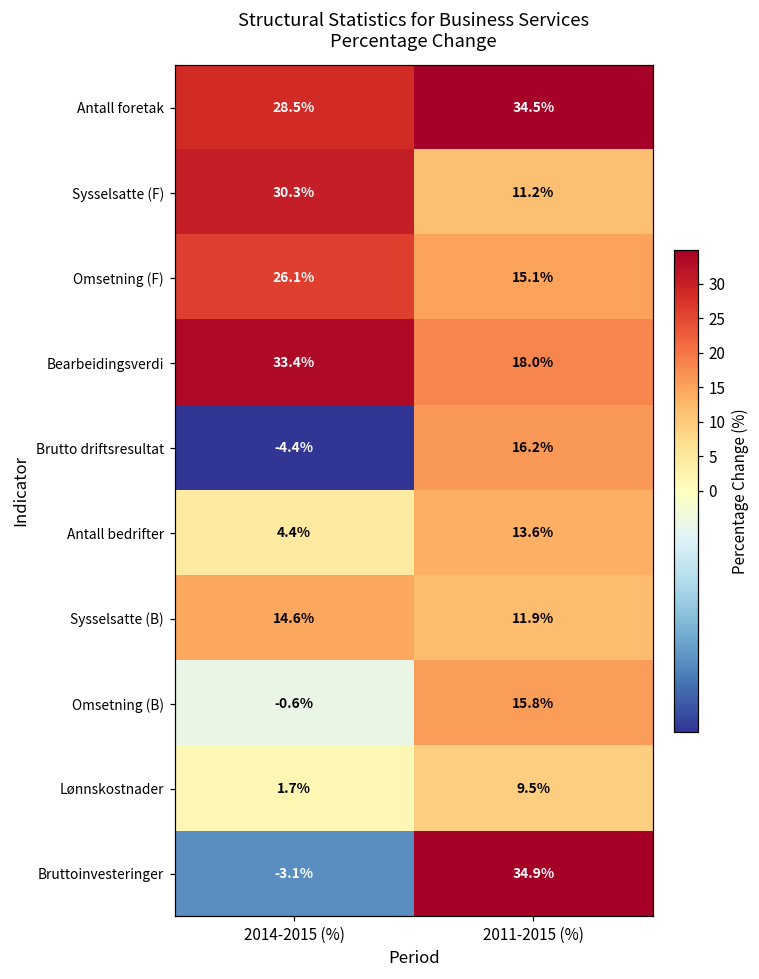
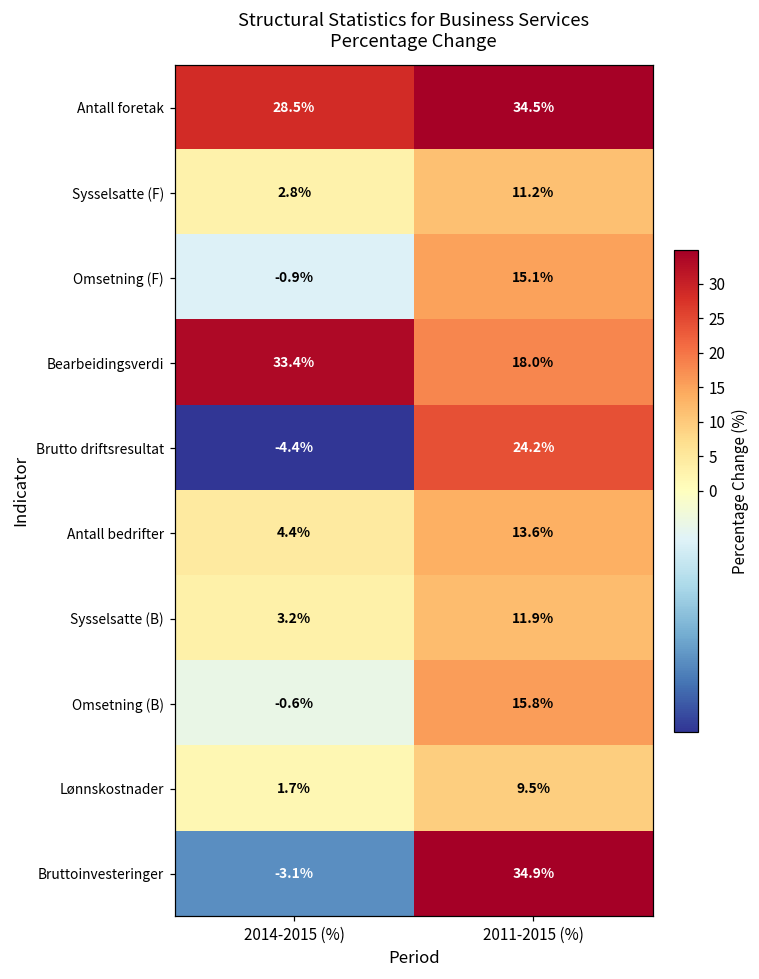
  {
    "Antall foretak": {
      "2014-2015 (%)": "28.5%",
      "2011-2015 (%)": "34.5%"
    },
    "Sysselsatte (F)": {
-     "2014-2015 (%)": "30.3%",
+     "2014-2015 (%)": "2.8%",
      "2011-2015 (%)": "11.2%"
    },
    "Omsetning (F)": {
-     "2014-2015 (%)": "26.1%",
+     "2014-2015 (%)": "-0.9%",
      "2011-2015 (%)": "15.1%"
    },
    "Bearbeidingsverdi": {
      "2014-2015 (%)": "33.4%",
      "2011-2015 (%)": "18.0%"
    },
    "Brutto driftsresultat": {
      "2014-2015 (%)": "-4.4%",
-     "2011-2015 (%)": "16.2%"
+     "2011-2015 (%)": "24.2%"
    },
    "Antall bedrifter": {
      "2014-2015 (%)": "4.4%",
      "2011-2015 (%)": "13.6%"
    },
    "Sysselsatte (B)": {
-     "2014-2015 (%)": "14.6%",
+     "2014-2015 (%)": "3.2%",
      "2011-2015 (%)": "11.9%"
    },
    "Omsetning (B)": {
      "2014-2015 (%)": "-0.6%",
      "2011-2015 (%)": "15.8%"
    },
    "Lønnskostnader": {
      "2014-2015 (%)": "1.7%",
      "2011-2015 (%)": "9.5%"
    },
    "Bruttoinvesteringer": {
      "2014-2015 (%)": "-3.1%",
      "2011-2015 (%)": "34.9%"
    }
  }
